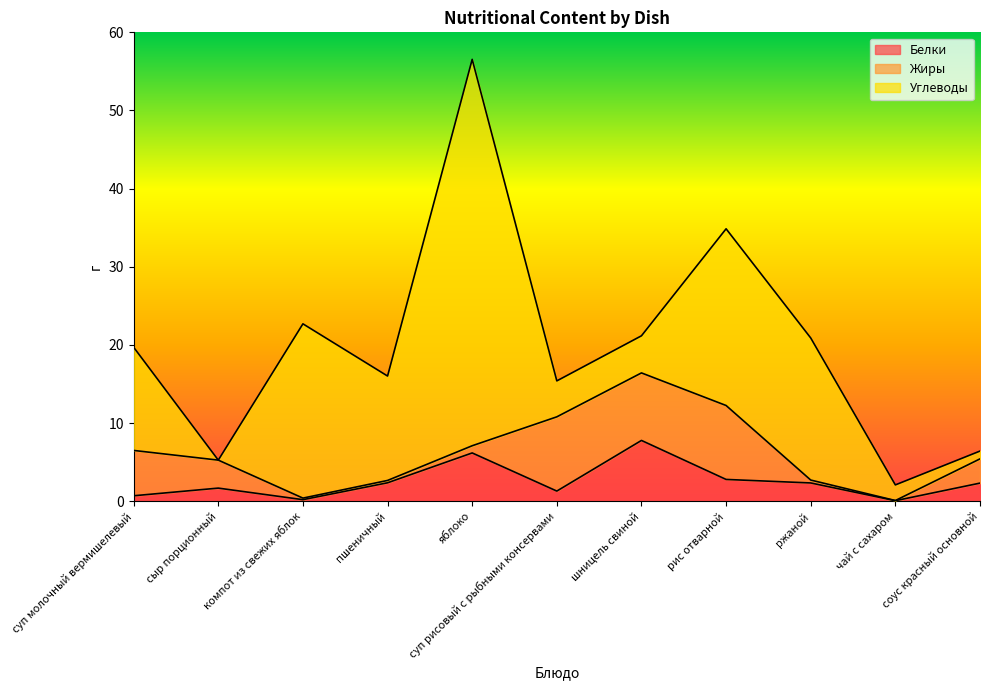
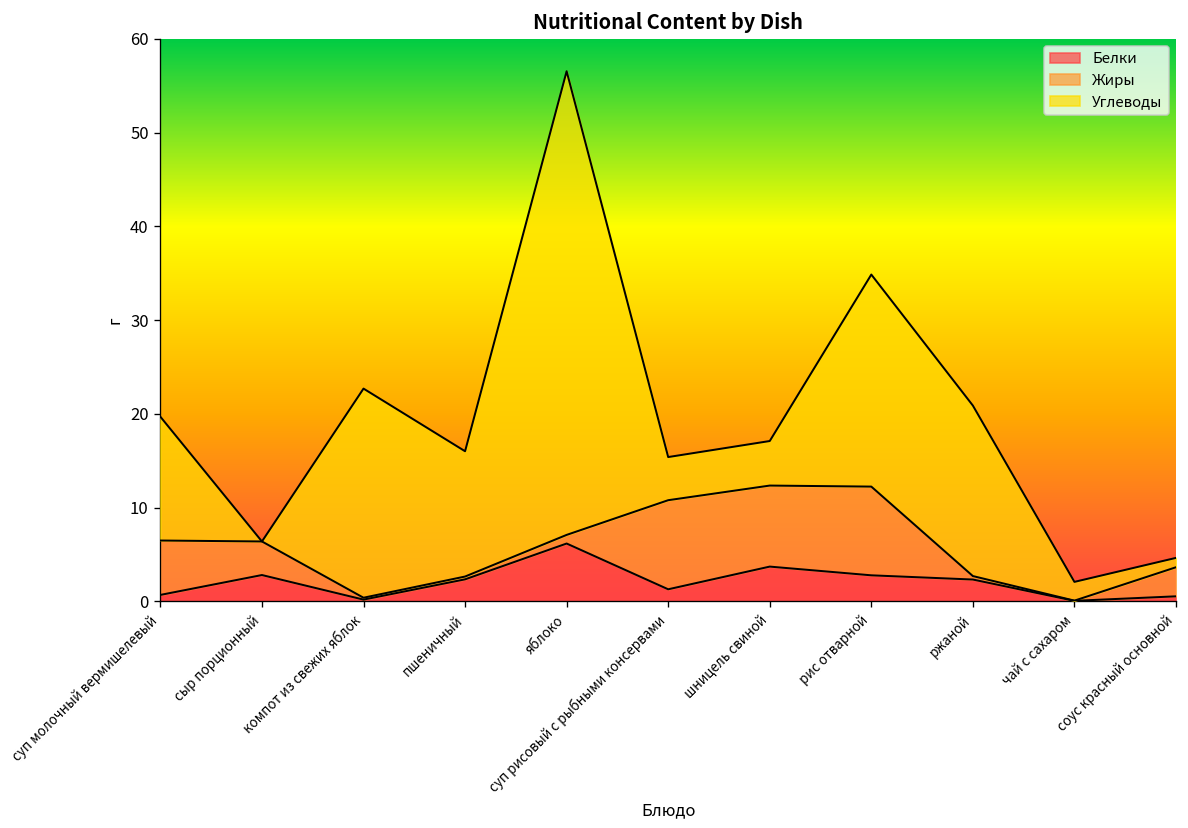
  {
    "Белки": {
      "суп молочный вермишелевый": 1,
-     "сыр порционный": 2,
+     "сыр порционный": 3,
      "яблоко": 6,
      "суп рисовый с рыбными консервами": 1,
-     "шницель свиной": 8,
+     "шницель свиной": 4,
      "рис отварной": 3,
      "ржаной": 2,
-     "соус красный основной": 2
+     "соус красный основной": 1
    },
    "Жиры": {
      "суп молочный вермишелевый": 6,
      "яблоко": 1,
      "суп рисовый с рыбными консервами": 10,
      "шницель свиной": 9,
      "рис отварной": 9,
      "ржаной": 0,
      "соус красный основной": 3
    },
    "Углеводы": {
      "суп молочный вермишелевый": 13,
      "компот из свежих яблок": 22,
      "пшеничный": 13,
      "яблоко": 49,
      "суп рисовый с рыбными консервами": 5,
      "шницель свиной": 5,
      "рис отварной": 23,
      "ржаной": 18,
      "чай с сахаром": 2,
      "соус красный основной": 1
    }
  }
